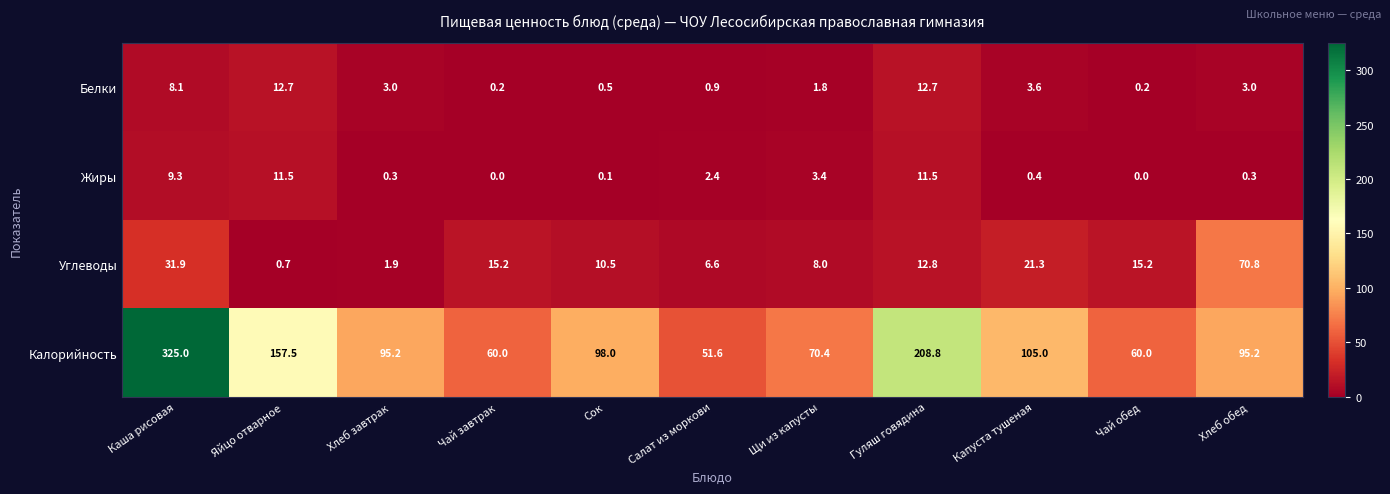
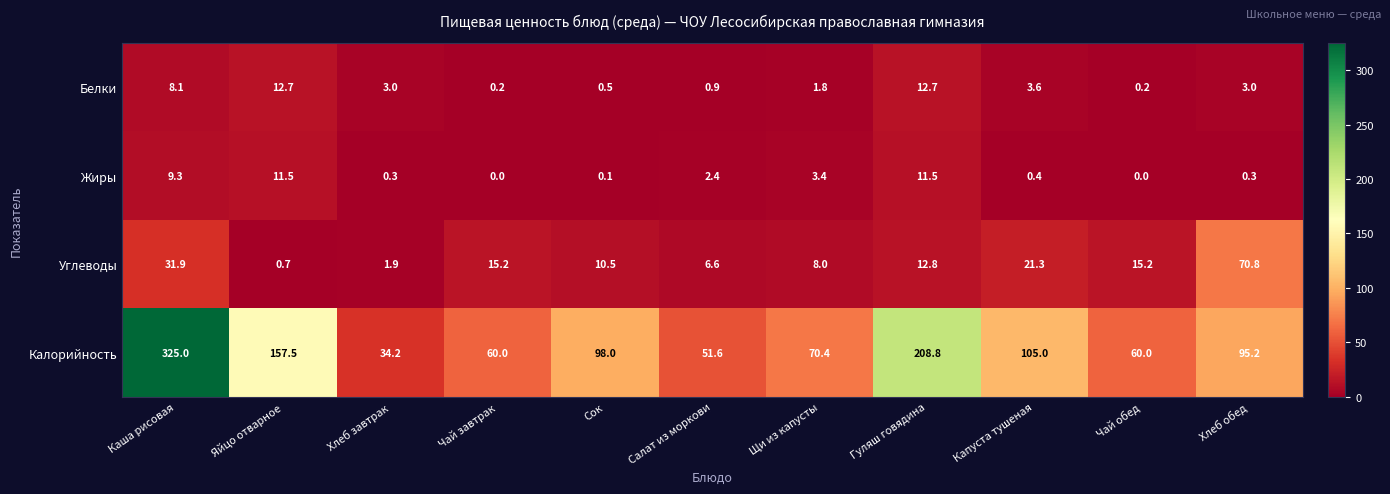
  {
    "Белки": {
      "Каша рисовая": 8.1,
      "Яйцо отварное": 12.7,
      "Хлеб завтрак": 3.0,
      "Чай завтрак": 0.2,
      "Сок": 0.5,
      "Салат из моркови": 0.9,
      "Щи из капусты": 1.8,
      "Гуляш говядина": 12.7,
      "Капуста тушеная": 3.6,
      "Чай обед": 0.2,
      "Хлеб обед": 3.0
    },
    "Жиры": {
      "Каша рисовая": 9.3,
      "Яйцо отварное": 11.5,
      "Хлеб завтрак": 0.3,
      "Чай завтрак": 0.0,
      "Сок": 0.1,
      "Салат из моркови": 2.4,
      "Щи из капусты": 3.4,
      "Гуляш говядина": 11.5,
      "Капуста тушеная": 0.4,
      "Чай обед": 0.0,
      "Хлеб обед": 0.3
    },
    "Углеводы": {
      "Каша рисовая": 31.9,
      "Яйцо отварное": 0.7,
      "Хлеб завтрак": 1.9,
      "Чай завтрак": 15.2,
      "Сок": 10.5,
      "Салат из моркови": 6.6,
      "Щи из капусты": 8.0,
      "Гуляш говядина": 12.8,
      "Капуста тушеная": 21.3,
      "Чай обед": 15.2,
      "Хлеб обед": 70.8
    },
    "Калорийность": {
      "Каша рисовая": 325.0,
      "Яйцо отварное": 157.5,
-     "Хлеб завтрак": 95.2,
+     "Хлеб завтрак": 34.2,
      "Чай завтрак": 60.0,
      "Сок": 98.0,
      "Салат из моркови": 51.6,
      "Щи из капусты": 70.4,
      "Гуляш говядина": 208.8,
      "Капуста тушеная": 105.0,
      "Чай обед": 60.0,
      "Хлеб обед": 95.2
    }
  }
